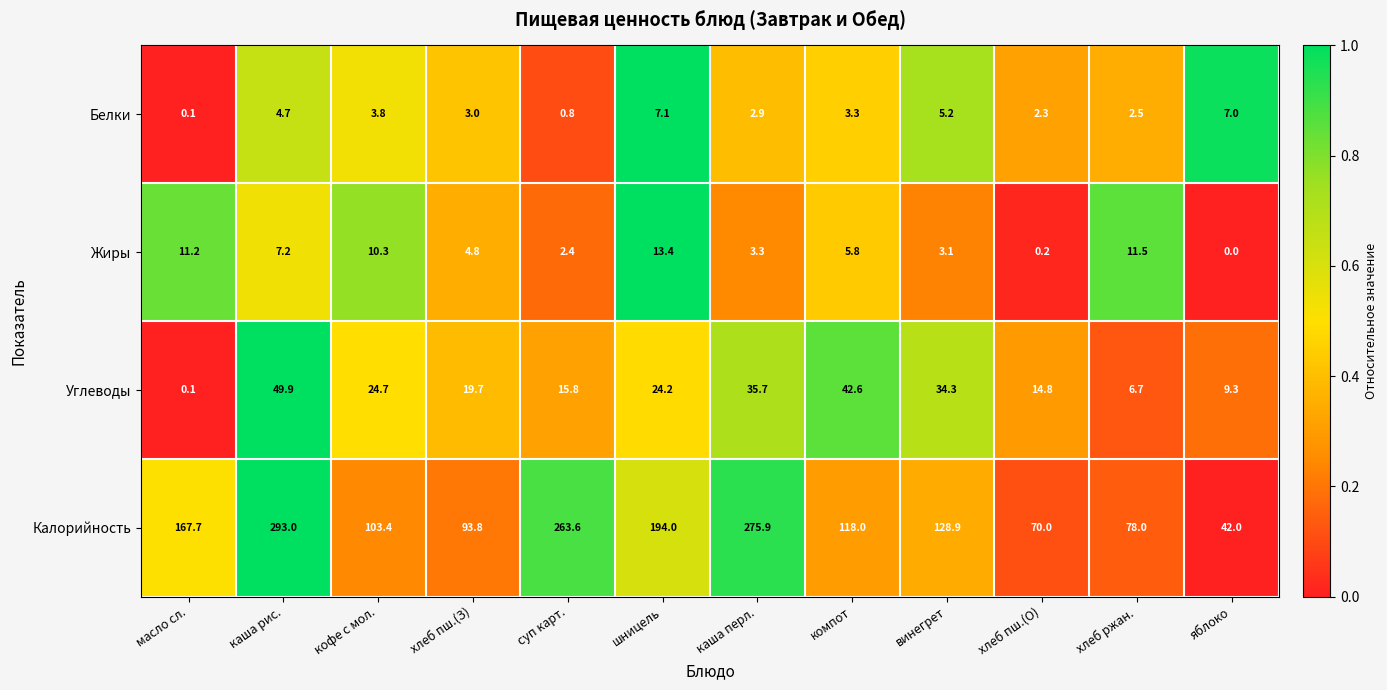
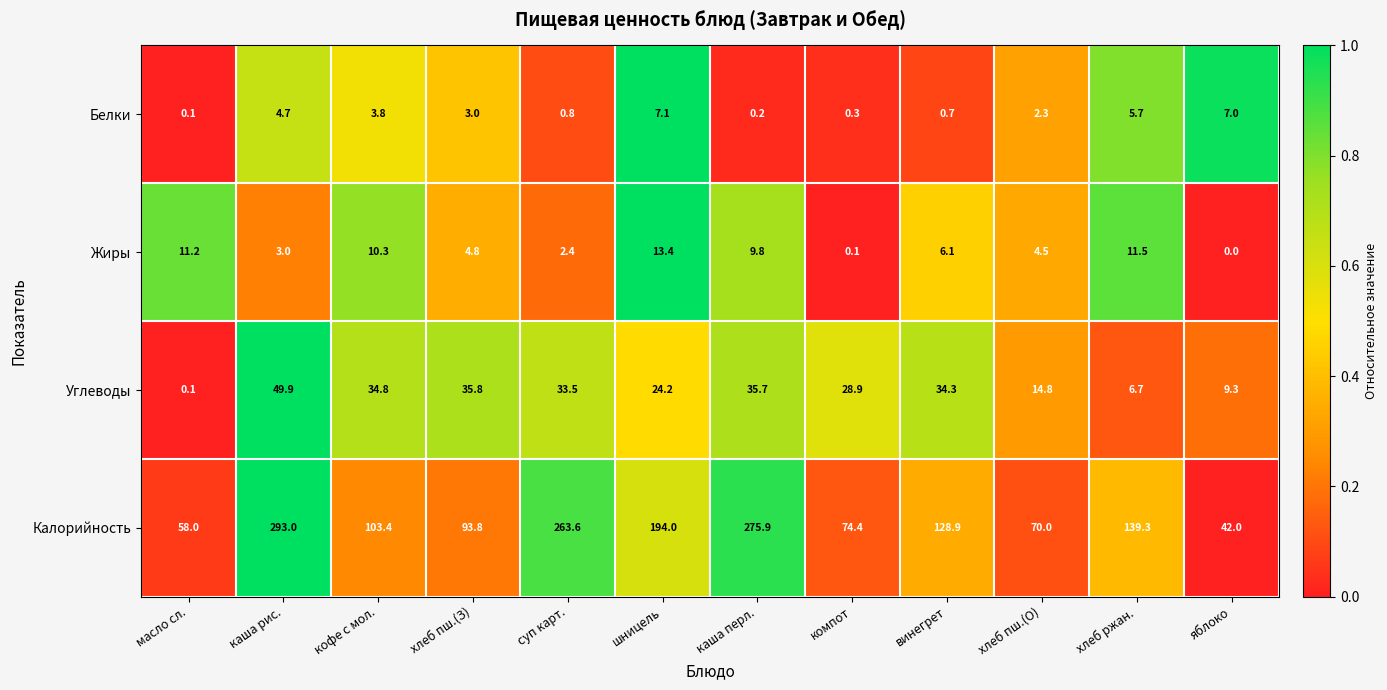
  {
    "Белки": {
      "масло сл.": 0.1,
      "каша рис.": 4.7,
      "кофе с мол.": 3.8,
      "хлеб пш.(З)": 3.0,
      "суп карт.": 0.8,
      "шницель": 7.1,
-     "каша перл.": 2.9,
-     "компот": 3.3,
-     "винегрет": 5.2,
+     "каша перл.": 0.2,
+     "компот": 0.3,
+     "винегрет": 0.7,
      "хлеб пш.(О)": 2.3,
-     "хлеб ржан.": 2.5,
+     "хлеб ржан.": 5.7,
      "яблоко": 7.0
    },
    "Жиры": {
      "масло сл.": 11.2,
-     "каша рис.": 7.2,
+     "каша рис.": 3.0,
      "кофе с мол.": 10.3,
      "хлеб пш.(З)": 4.8,
      "суп карт.": 2.4,
      "шницель": 13.4,
-     "каша перл.": 3.3,
-     "компот": 5.8,
-     "винегрет": 3.1,
-     "хлеб пш.(О)": 0.2,
+     "каша перл.": 9.8,
+     "компот": 0.1,
+     "винегрет": 6.1,
+     "хлеб пш.(О)": 4.5,
      "хлеб ржан.": 11.5,
      "яблоко": 0.0
    },
    "Углеводы": {
      "масло сл.": 0.1,
      "каша рис.": 49.9,
-     "кофе с мол.": 24.7,
-     "хлеб пш.(З)": 19.7,
-     "суп карт.": 15.8,
+     "кофе с мол.": 34.8,
+     "хлеб пш.(З)": 35.8,
+     "суп карт.": 33.5,
      "шницель": 24.2,
      "каша перл.": 35.7,
-     "компот": 42.6,
+     "компот": 28.9,
      "винегрет": 34.3,
      "хлеб пш.(О)": 14.8,
      "хлеб ржан.": 6.7,
      "яблоко": 9.3
    },
    "Калорийность": {
-     "масло сл.": 167.7,
+     "масло сл.": 58.0,
      "каша рис.": 293.0,
      "кофе с мол.": 103.4,
      "хлеб пш.(З)": 93.8,
      "суп карт.": 263.6,
      "шницель": 194.0,
      "каша перл.": 275.9,
-     "компот": 118.0,
+     "компот": 74.4,
      "винегрет": 128.9,
      "хлеб пш.(О)": 70.0,
-     "хлеб ржан.": 78.0,
+     "хлеб ржан.": 139.3,
      "яблоко": 42.0
    }
  }
